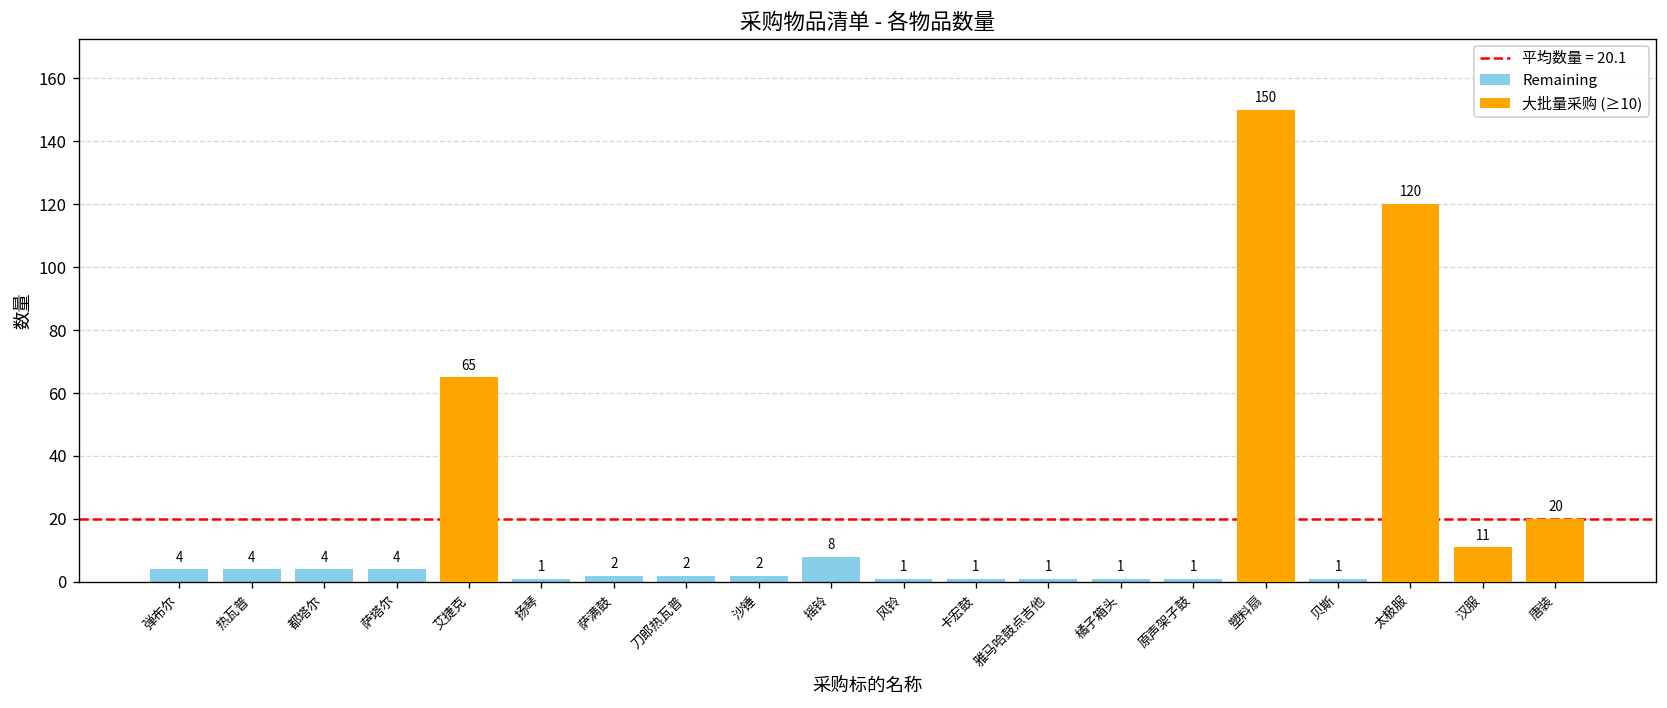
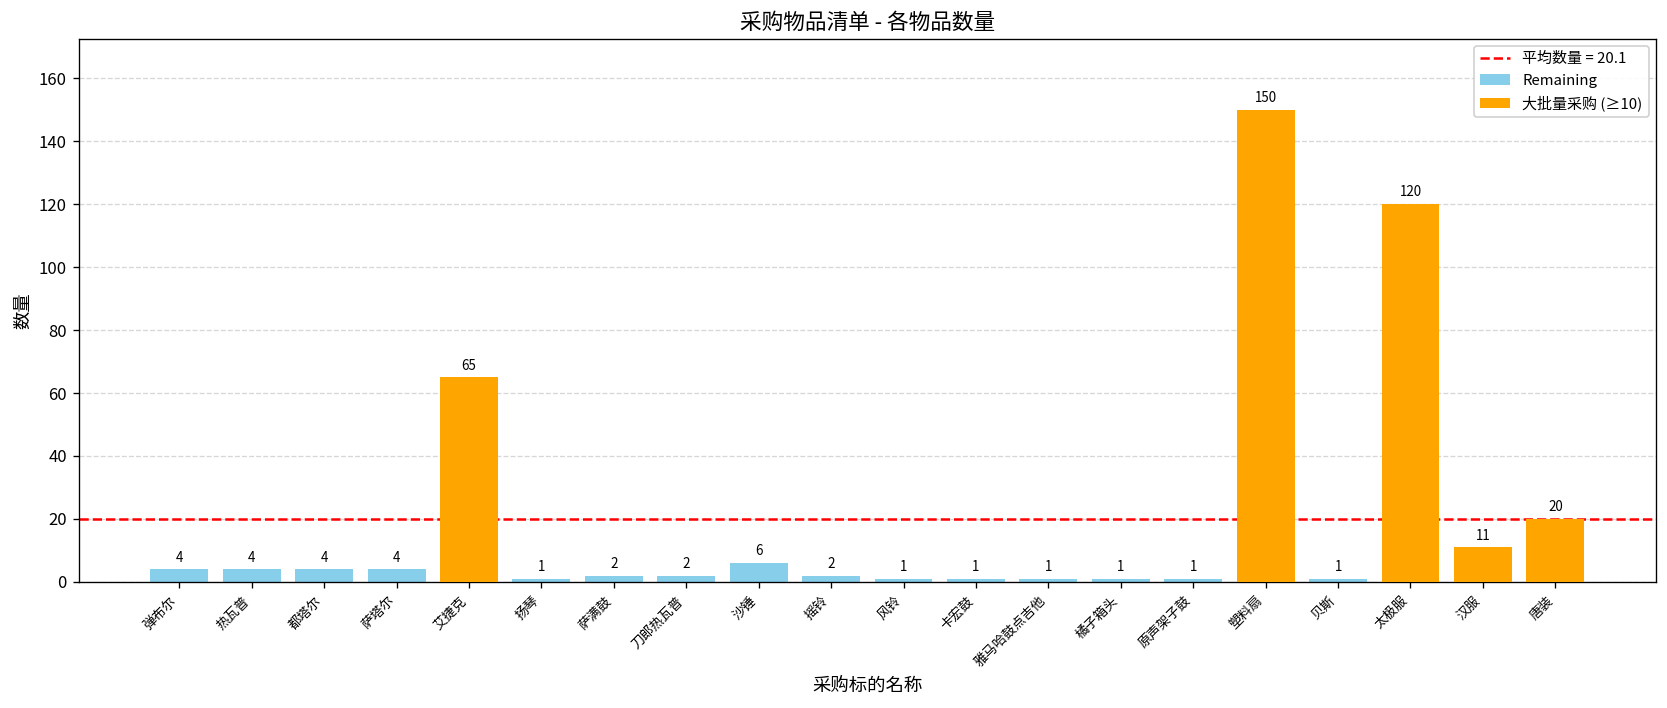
  {
    "Remaining": {
      "弹布尔": 4,
      "热瓦普": 4,
      "都塔尔": 4,
      "萨塔尔": 4,
      "艾捷克": 65,
      "扬琴": 1,
      "萨满鼓": 2,
      "刀郎热瓦普": 2,
-     "沙锤": 2,
-     "摇铃": 8,
+     "沙锤": 6,
+     "摇铃": 2,
      "风铃": 1,
      "卡宏鼓": 1,
      "雅马哈鼓点吉他": 1,
      "橘子箱头": 1,
      "原声架子鼓": 1,
      "塑料扇": 150,
      "贝斯": 1,
      "太极服": 120,
      "汉服": 11,
      "唐装": 20
    },
    "大批量采购 (≥10)": {
      "艾捷克": 65,
      "塑料扇": 150,
      "太极服": 120,
      "汉服": 11,
      "唐装": 20
    }
  }
